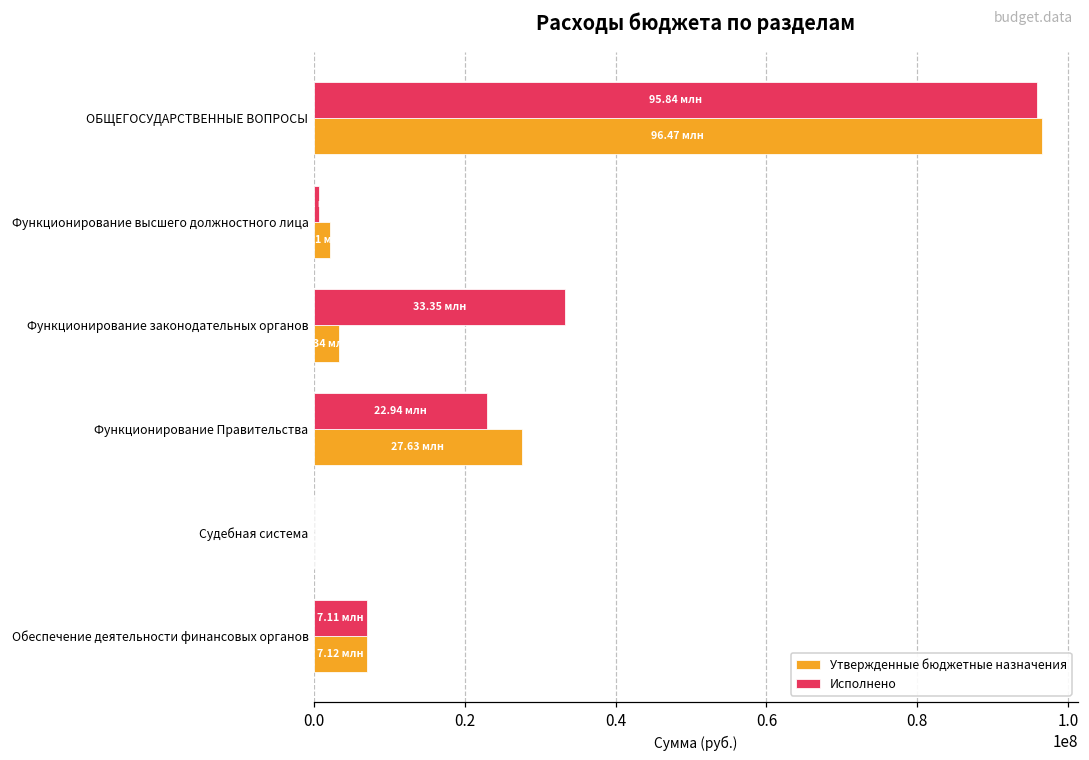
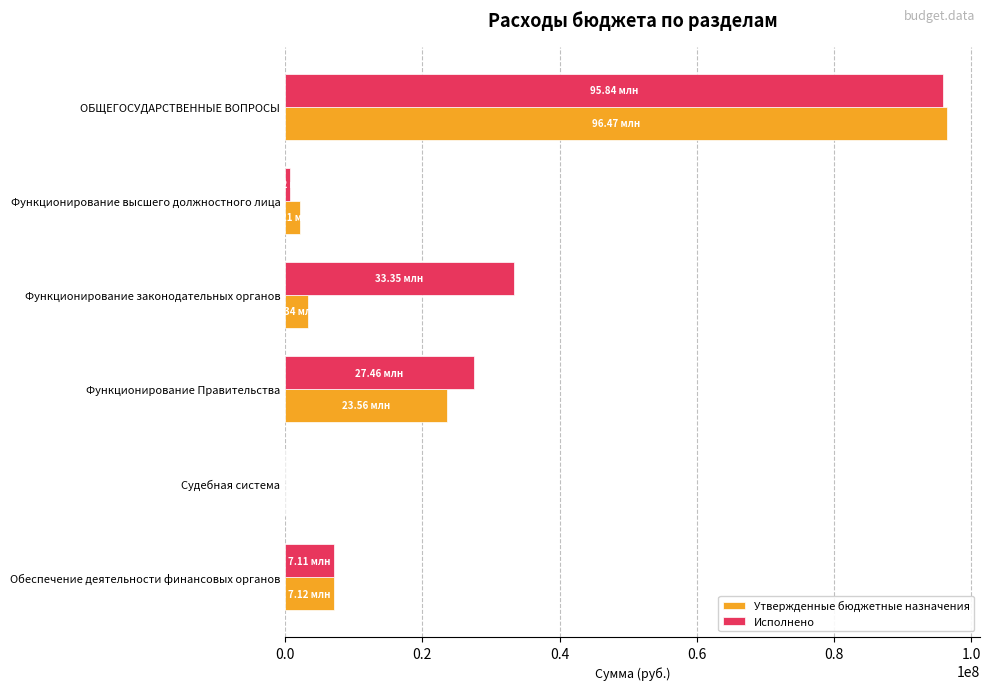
  {
    "Утвержденные бюджетные назначения": {
-     "Функционирование Правительства": 27.63
+     "Функционирование Правительства": 23.56
    },
    "Исполнено": {
-     "Функционирование Правительства": 22.94
+     "Функционирование Правительства": 27.46
    }
  }
